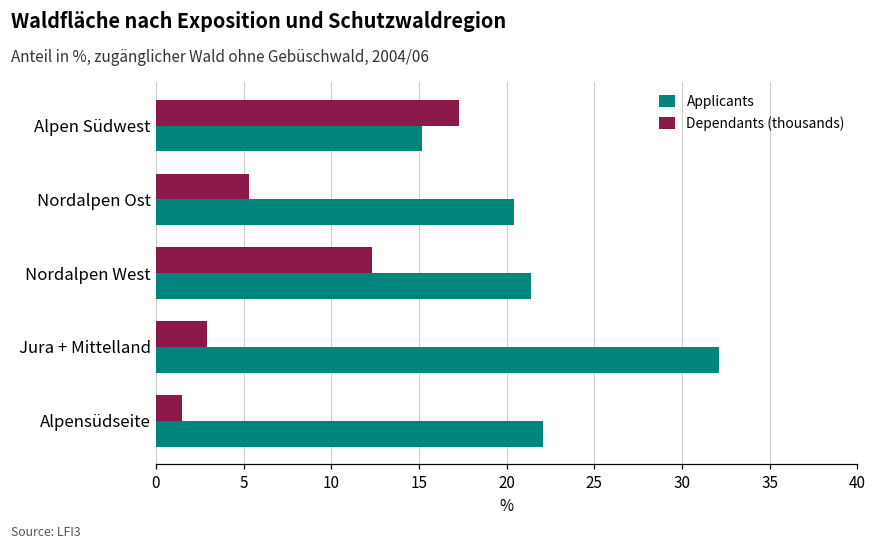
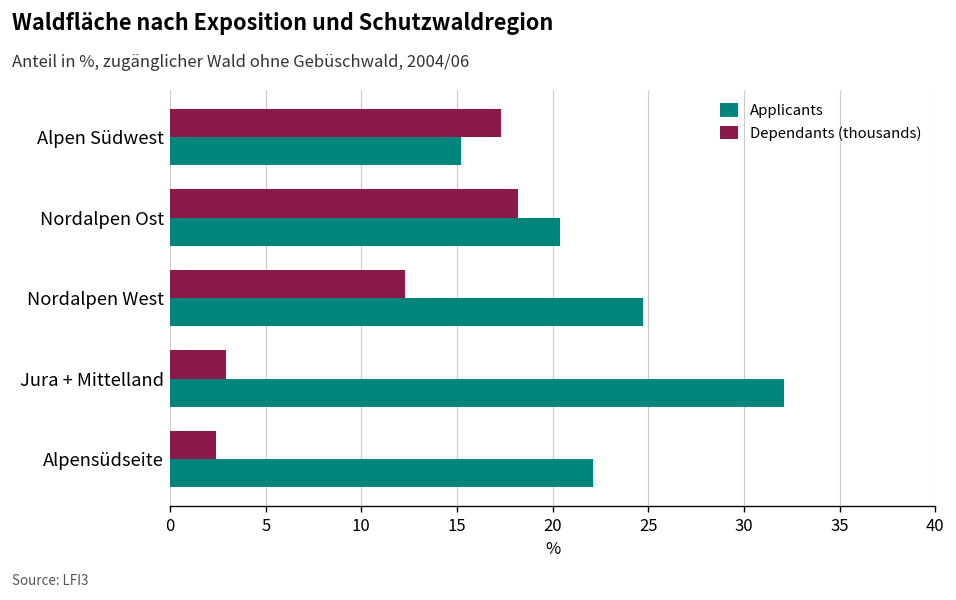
  {
    "Applicants": {
      "Alpen Südwest": 15.2,
      "Nordalpen Ost": 20.4,
-     "Nordalpen West": 21.4,
+     "Nordalpen West": 24.7,
      "Jura + Mittelland": 32.1,
      "Alpensüdseite": 22.1
    },
    "Dependants (thousands)": {
      "Alpen Südwest": 17.3,
-     "Nordalpen Ost": 5.3,
+     "Nordalpen Ost": 18.2,
      "Nordalpen West": 12.3,
      "Jura + Mittelland": 2.9,
-     "Alpensüdseite": 1.5
+     "Alpensüdseite": 2.4
    }
  }
